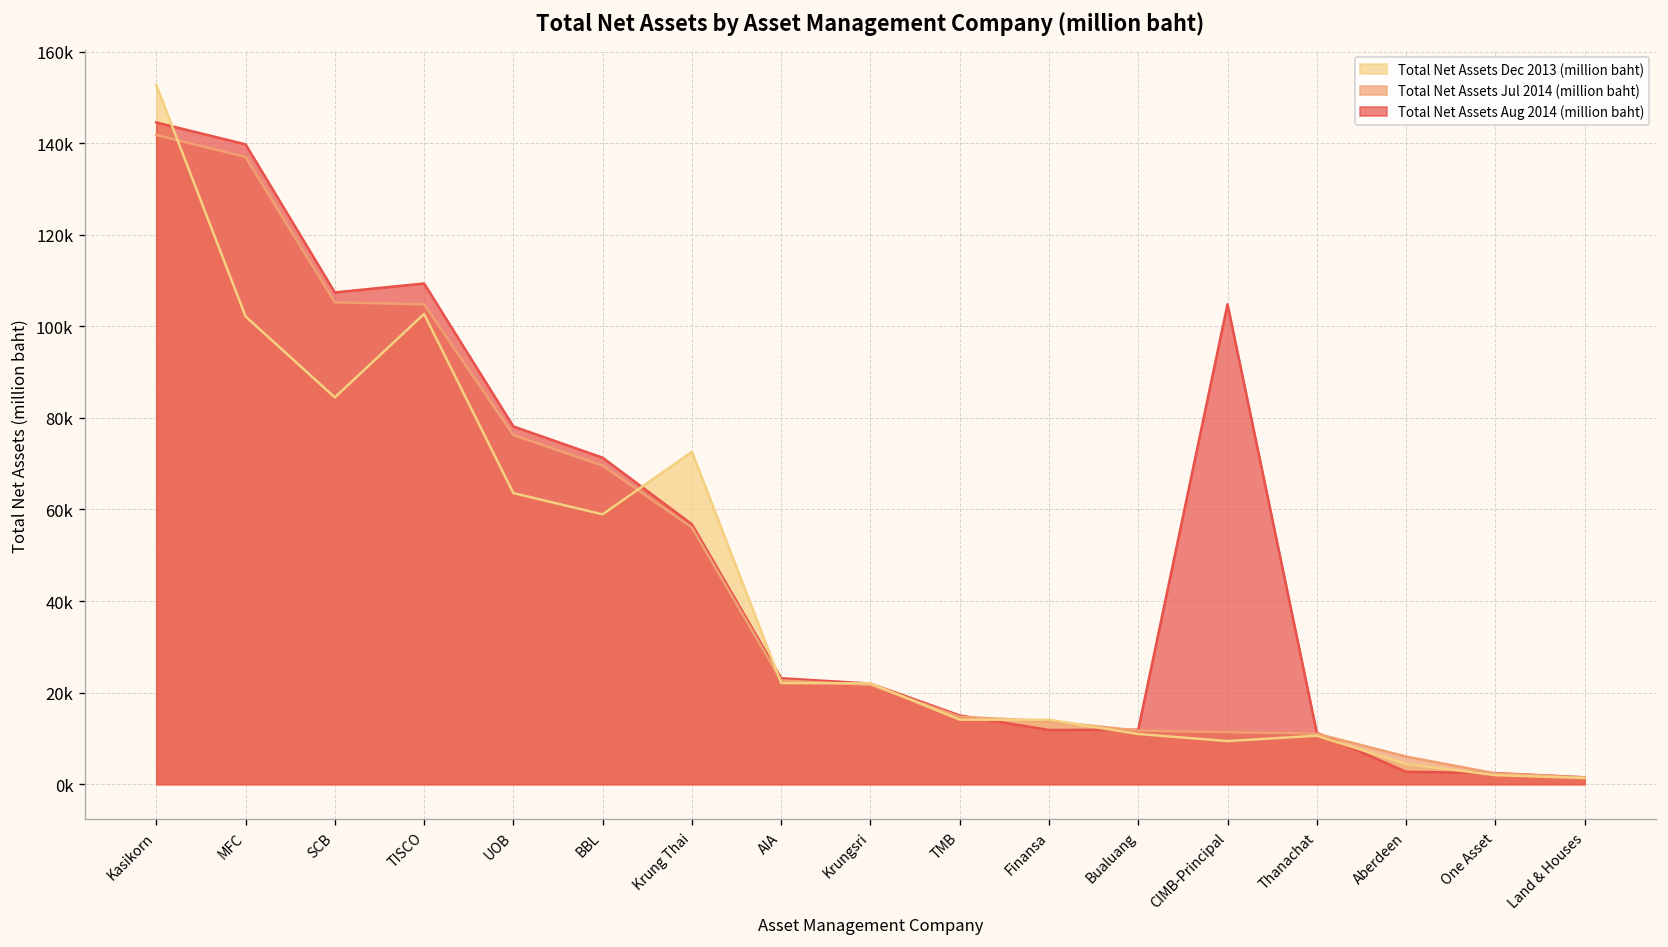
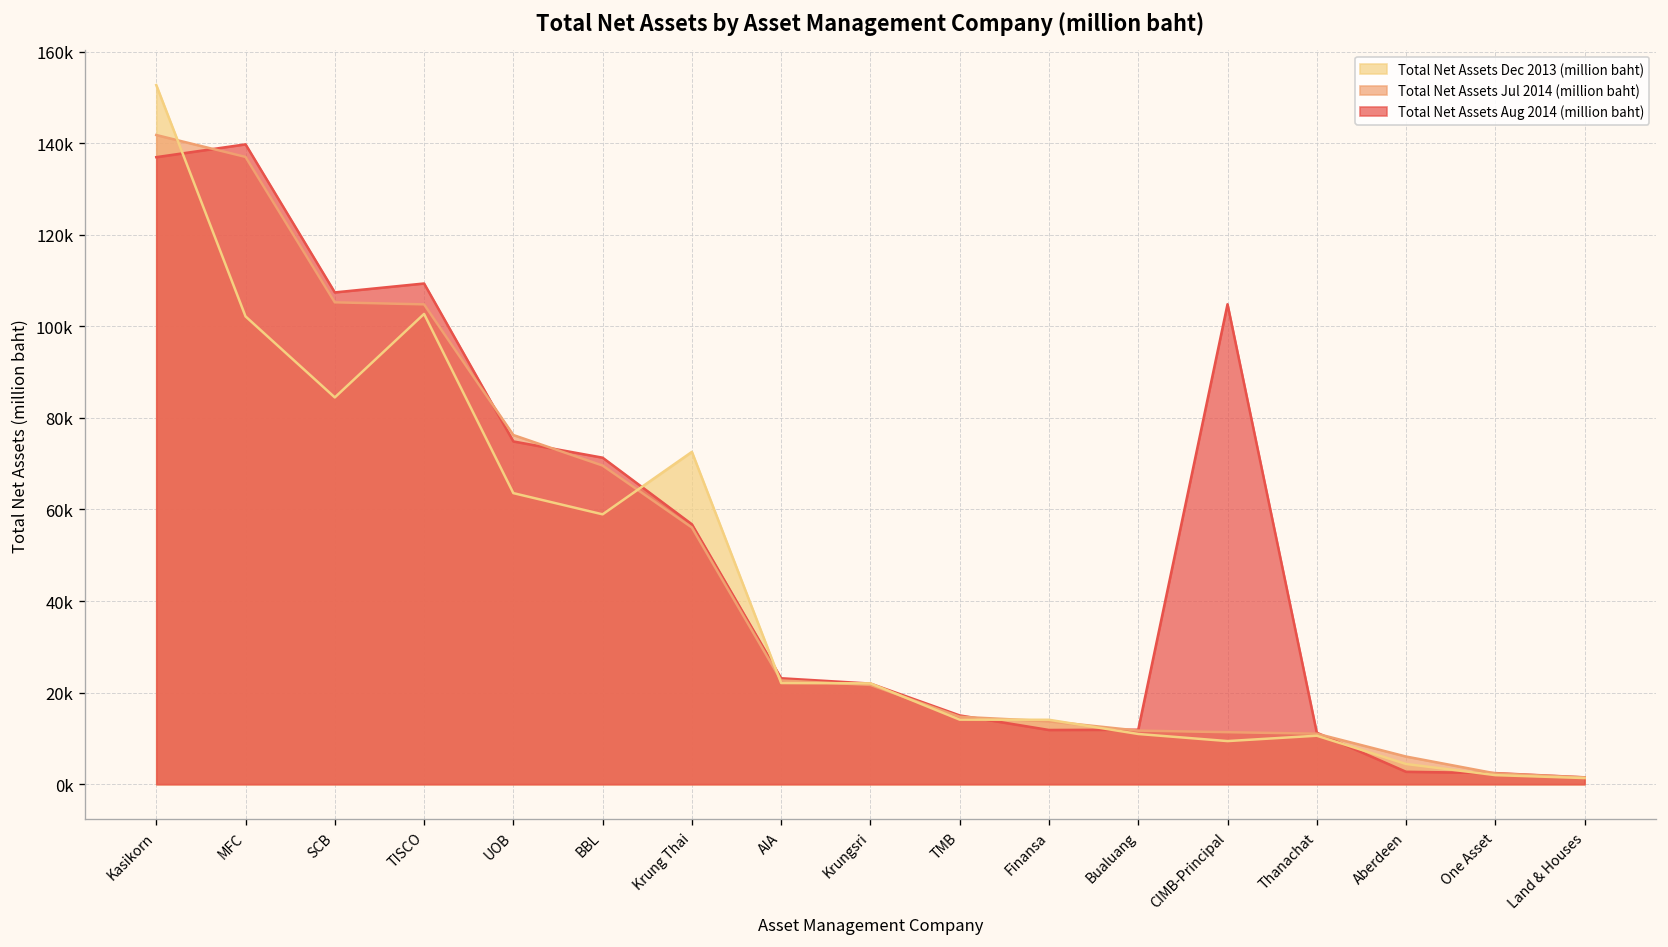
  {
    "Total Net Assets Aug 2014 (million baht)": {
-     "Kasikorn": 145000,
+     "Kasikorn": 137000,
      "MFC": 140000,
      "SCB": 107000,
      "TISCO": 109000,
-     "UOB": 78000,
+     "UOB": 75000,
      "BBL": 71000,
      "Krung Thai": 57000,
      "Finansa": 12000,
      "CIMB-Principal": 105000,
      "Aberdeen": 3000
    }
  }
